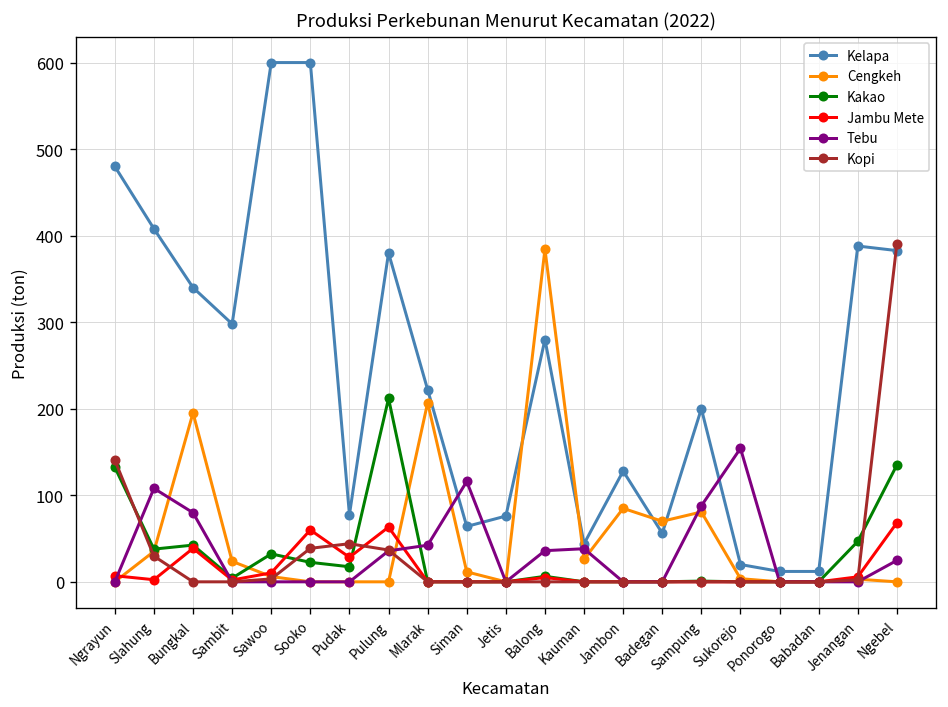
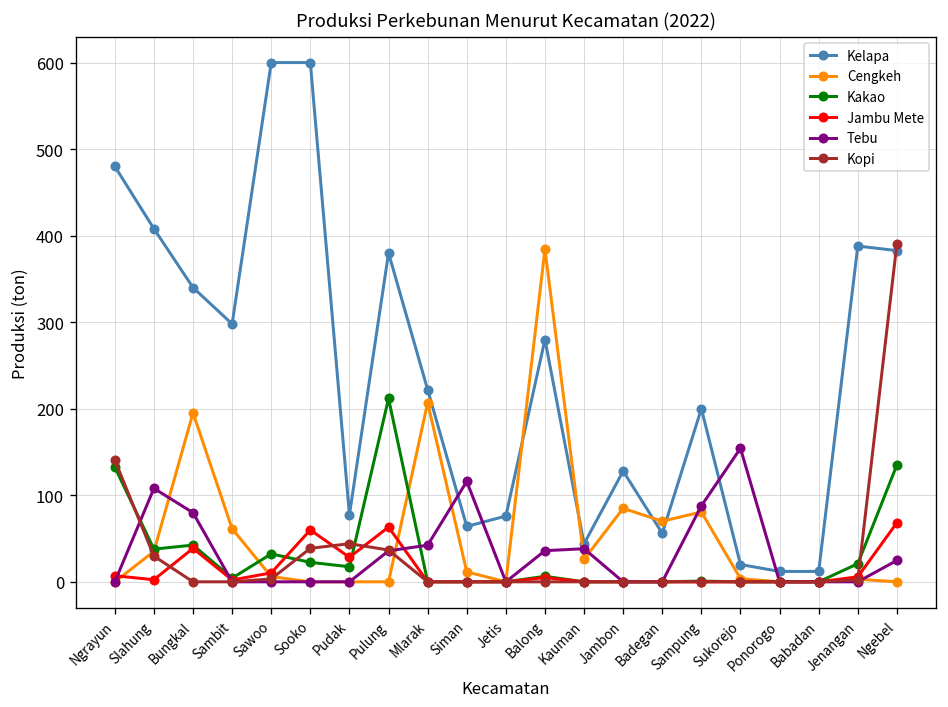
  {
    "Kelapa": {
      "Ngrayun": 480,
      "Slahung": 410,
      "Bungkal": 340,
      "Sambit": 300,
      "Sawoo": 600,
      "Sooko": 600,
      "Pudak": 80,
      "Pulung": 380,
      "Mlarak": 220,
      "Siman": 60,
      "Jetis": 80,
      "Balong": 280,
      "Kauman": 40,
      "Jambon": 130,
      "Badegan": 60,
      "Sampung": 200,
      "Sukorejo": 20,
      "Ponorogo": 10,
      "Babadan": 10,
      "Jenangan": 390,
      "Ngebel": 380
    },
    "Cengkeh": {
      "Bungkal": 200,
-     "Sambit": 20,
+     "Sambit": 60,
      "Pulung": 0,
      "Mlarak": 210,
      "Siman": 10,
      "Balong": 380,
      "Kauman": 30,
      "Jambon": 80,
      "Badegan": 70,
      "Sampung": 80,
      "Sukorejo": 0,
      "Ngebel": 0
    },
    "Kakao": {
      "Ngrayun": 130,
      "Bungkal": 40,
      "Sawoo": 30,
      "Sooko": 20,
      "Pudak": 20,
      "Pulung": 210,
-     "Jenangan": 50,
+     "Jenangan": 20,
      "Ngebel": 140
    },
    "Jambu Mete": {
      "Ngrayun": 10,
      "Slahung": 0,
      "Bungkal": 40,
      "Sawoo": 10,
      "Sooko": 60,
      "Pudak": 30,
      "Pulung": 60,
      "Ngebel": 70
    },
    "Tebu": {
      "Slahung": 110,
      "Bungkal": 80,
      "Mlarak": 40,
      "Siman": 120,
      "Balong": 40,
      "Kauman": 40,
      "Sampung": 90,
      "Sukorejo": 150,
      "Ngebel": 20
    },
    "Kopi": {
      "Ngrayun": 140,
      "Slahung": 30,
      "Bungkal": 0,
      "Sooko": 40,
      "Pudak": 40,
      "Balong": 0,
      "Ngebel": 390
    }
  }
